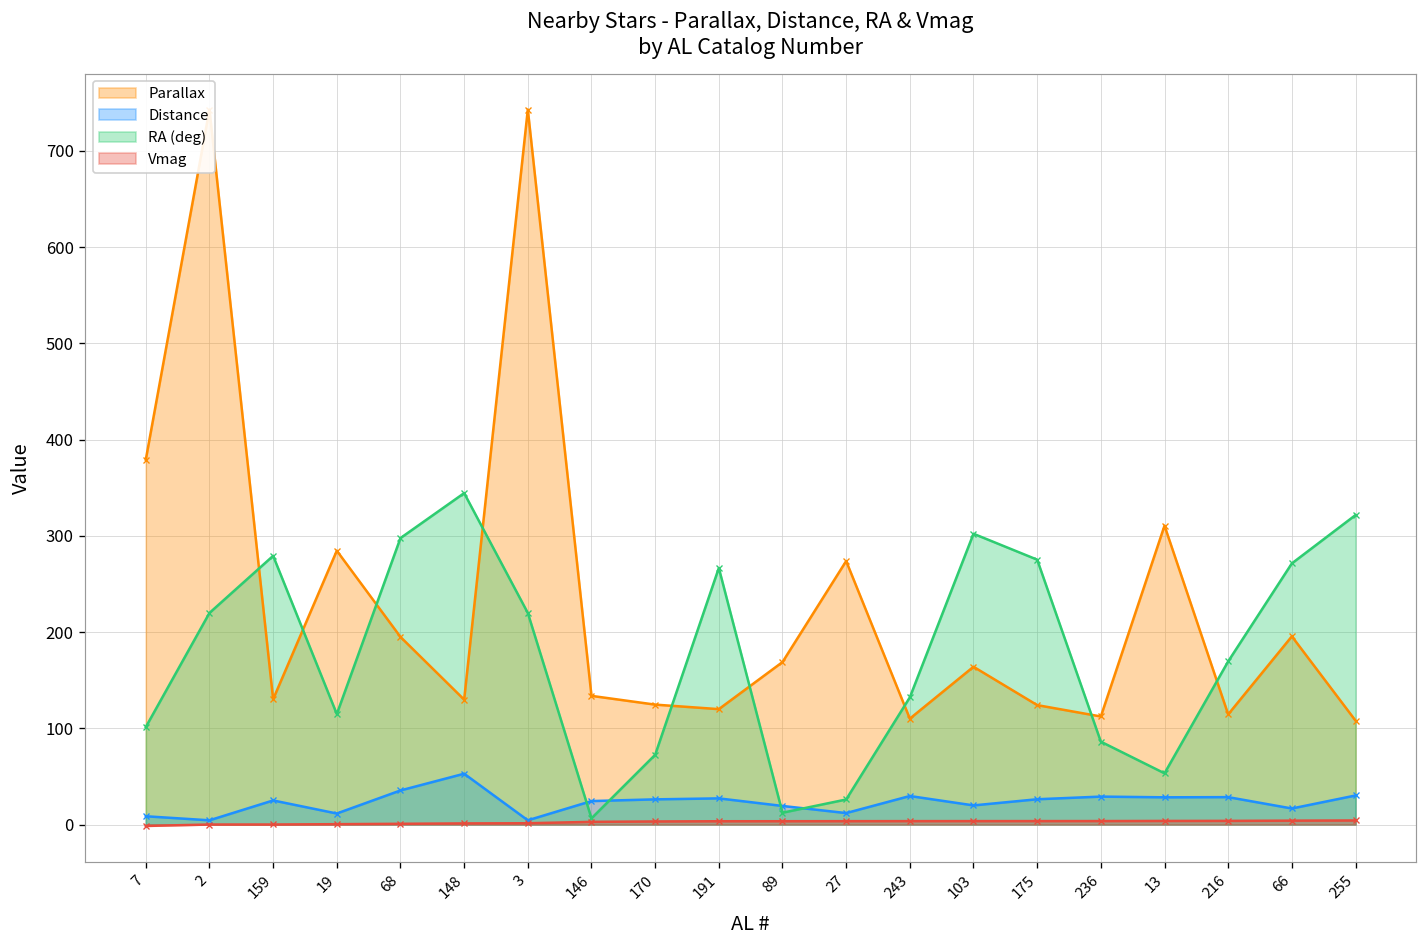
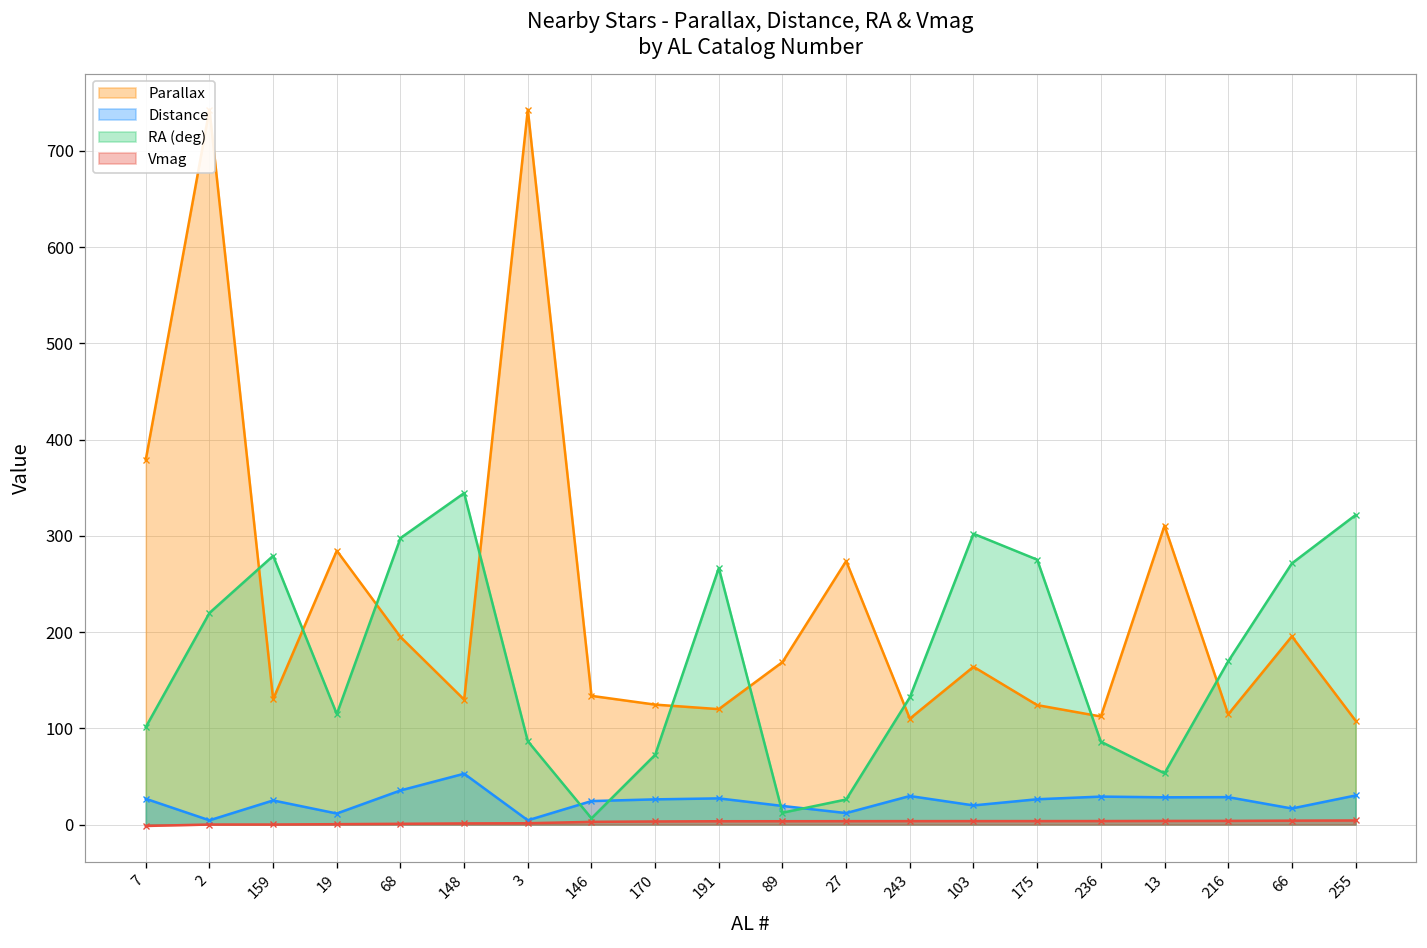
  {
    "Distance": {
-     "7": 10,
+     "7": 30,
      "2": 0,
      "159": 30,
      "19": 10,
      "68": 40,
      "148": 50,
      "146": 20,
      "170": 30,
      "191": 30,
      "89": 20,
      "27": 10,
      "243": 30,
      "103": 20,
      "175": 30,
      "236": 30,
      "13": 30,
      "216": 30,
      "66": 20,
      "255": 30
    },
    "RA (deg)": {
      "7": 100,
      "2": 220,
      "159": 280,
      "19": 110,
      "68": 300,
      "148": 340,
-     "3": 220,
+     "3": 90,
      "146": 10,
      "170": 70,
      "191": 270,
      "89": 10,
      "27": 30,
      "243": 130,
      "103": 300,
      "175": 280,
      "236": 90,
      "13": 50,
      "216": 170,
      "66": 270,
      "255": 320
    }
  }
